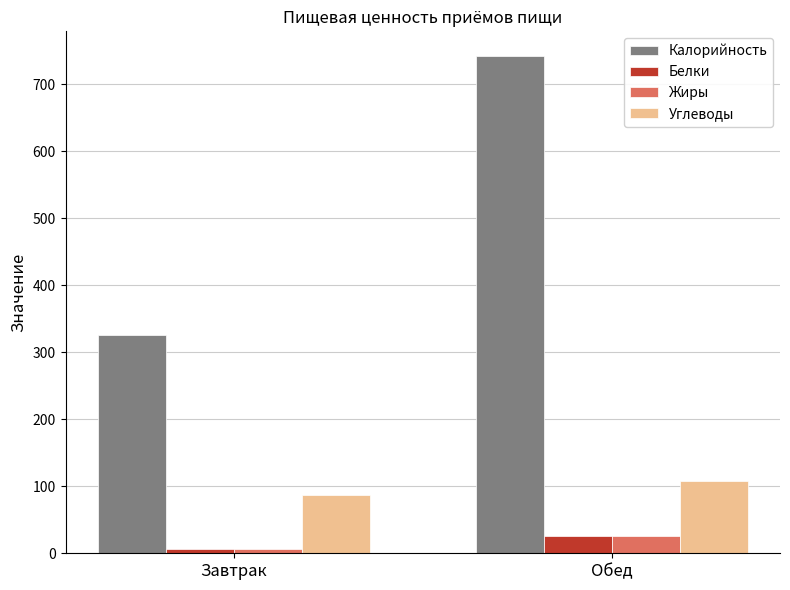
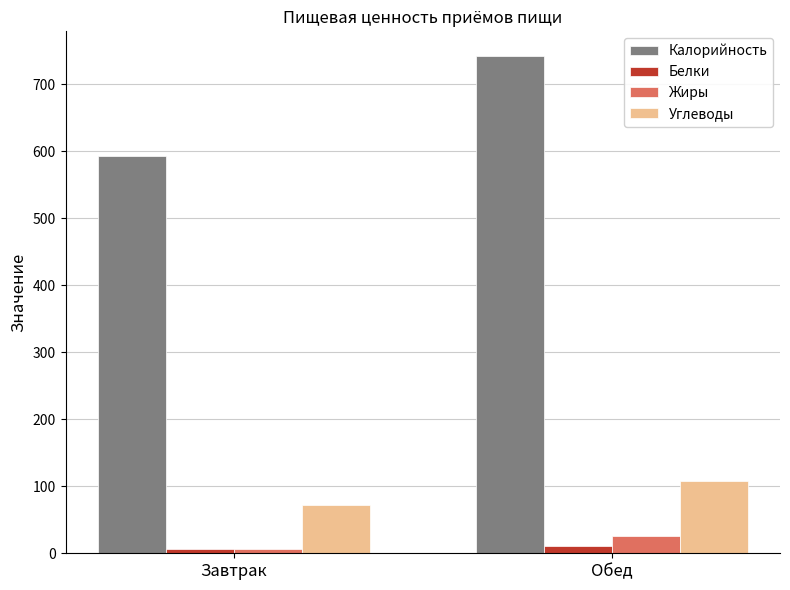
  {
    "Калорийность": {
-     "Завтрак": 330,
+     "Завтрак": 590,
      "Обед": 740
    },
    "Белки": {
      "Завтрак": 10,
-     "Обед": 30
+     "Обед": 10
    },
    "Жиры": {
      "Завтрак": 10,
      "Обед": 30
    },
    "Углеводы": {
-     "Завтрак": 90,
+     "Завтрак": 70,
      "Обед": 110
    }
  }
